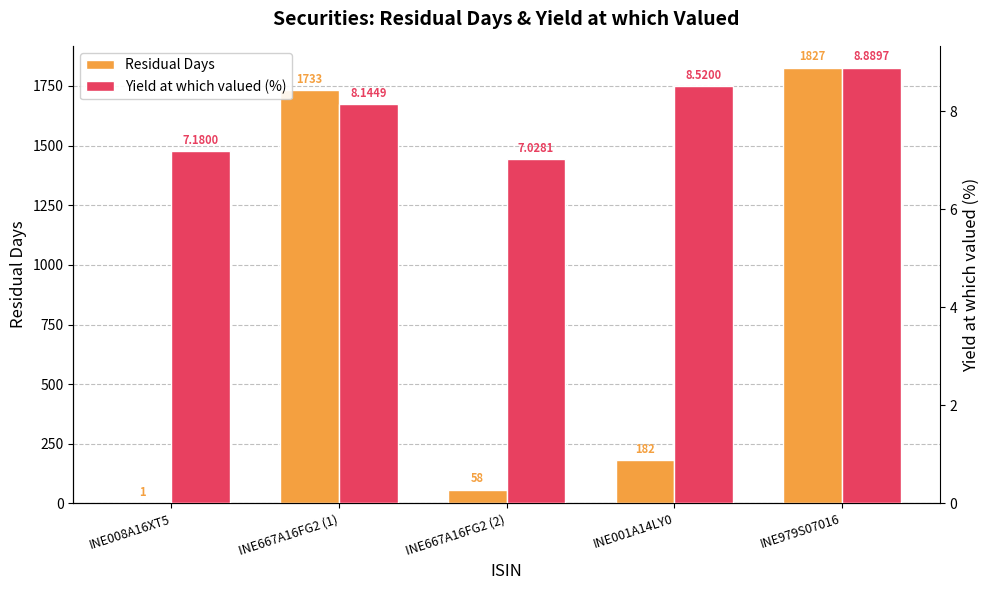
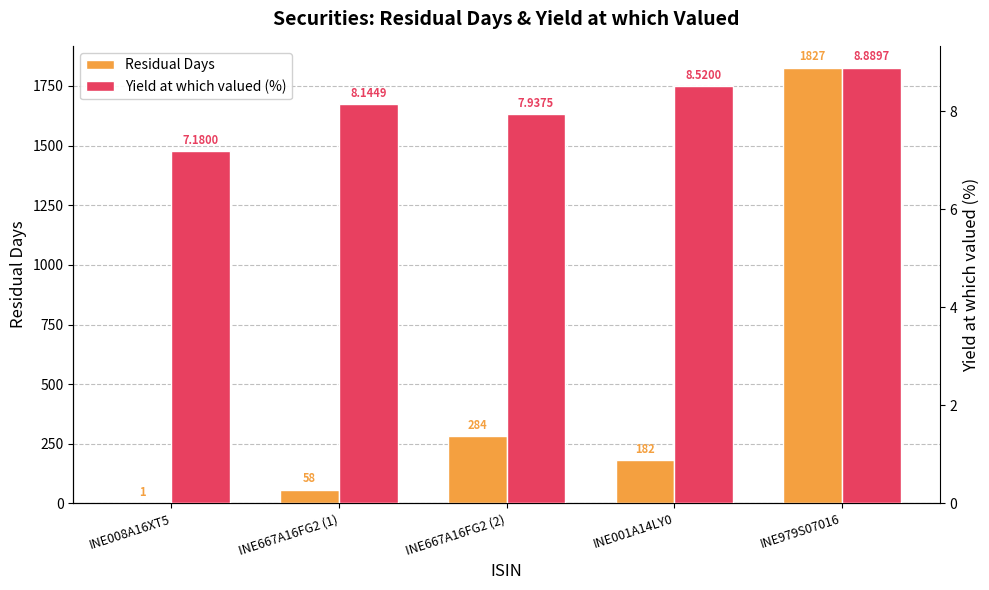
  {
    "Residual Days": {
      "INE008A16XT5": 1,
-     "INE667A16FG2 (1)": 1733,
-     "INE667A16FG2 (2)": 58,
+     "INE667A16FG2 (1)": 58,
+     "INE667A16FG2 (2)": 284,
      "INE001A14LY0": 182,
      "INE979S07016": 1827
    },
    "Yield at which valued (%)": {
      "INE008A16XT5": 7.1800,
      "INE667A16FG2 (1)": 8.1449,
-     "INE667A16FG2 (2)": 7.0281,
+     "INE667A16FG2 (2)": 7.9375,
      "INE001A14LY0": 8.5200,
      "INE979S07016": 8.8897
    }
  }
